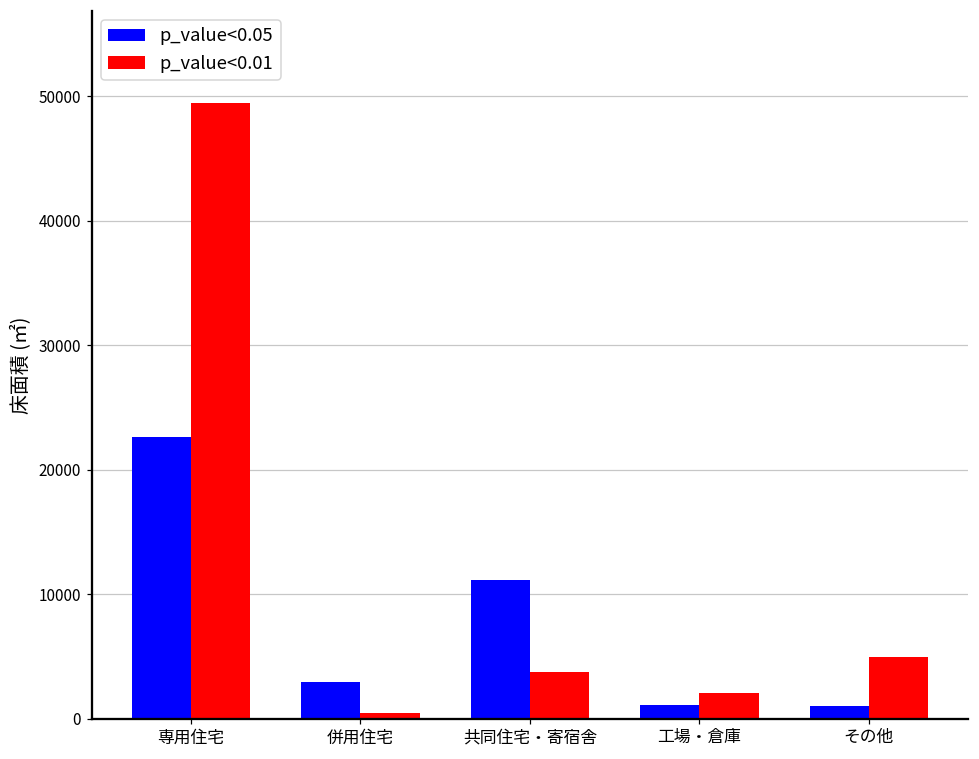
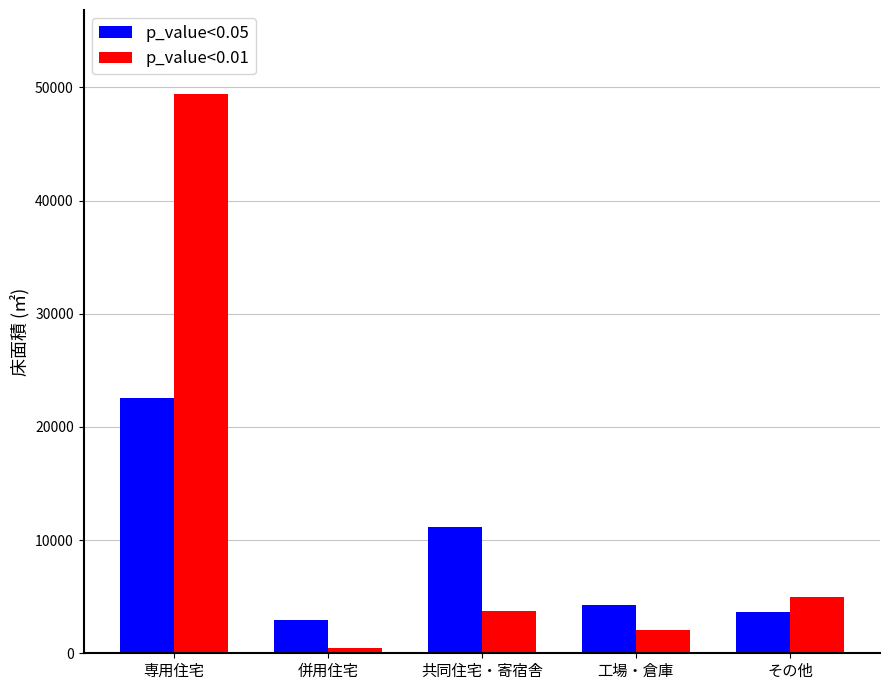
  {
    "p_value<0.05": {
      "専用住宅": 22600,
      "併用住宅": 3000,
      "共同住宅・寄宿舎": 11100,
-     "工場・倉庫": 1100,
-     "その他": 1000
+     "工場・倉庫": 4200,
+     "その他": 3600
    },
    "p_value<0.01": {
      "専用住宅": 49400,
      "併用住宅": 400,
      "共同住宅・寄宿舎": 3700,
      "工場・倉庫": 2100,
      "その他": 5000
    }
  }
